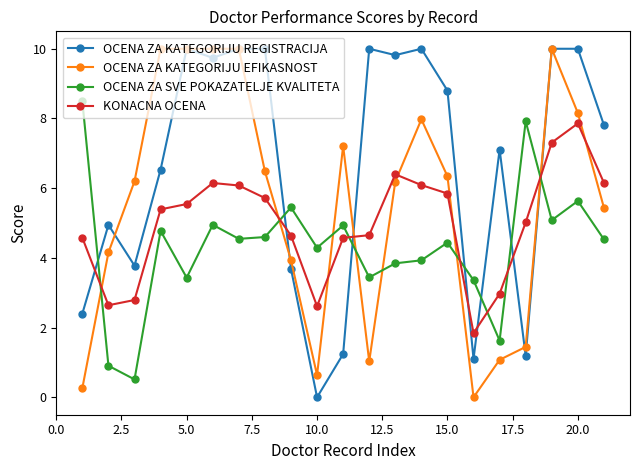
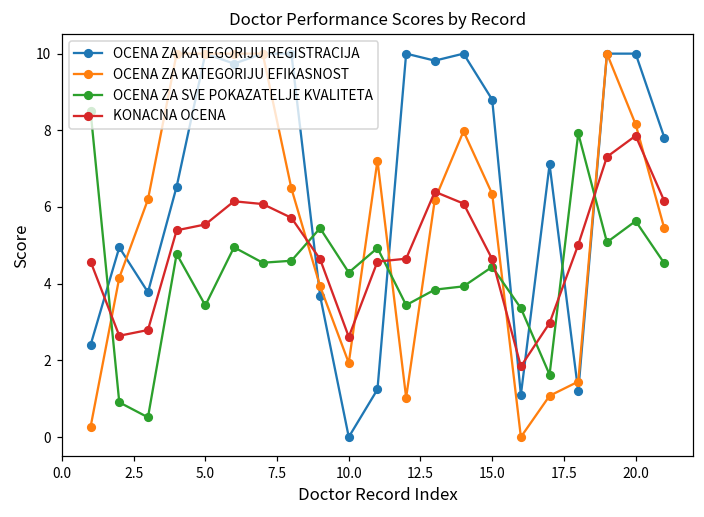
  {
    "OCENA ZA KATEGORIJU REGISTRACIJA": {
      "10.0": 0.0,
      "15.0": 8.8,
      "20.0": 10.0
    },
    "OCENA ZA KATEGORIJU EFIKASNOST": {
-     "10.0": 0.6,
+     "10.0": 1.9,
      "15.0": 6.3,
      "20.0": 8.2
    },
    "OCENA ZA SVE POKAZATELJE KVALITETA": {
      "5.0": 3.4,
      "10.0": 4.3,
      "15.0": 4.4,
      "20.0": 5.6
    },
    "KONACNA OCENA": {
      "5.0": 5.5,
      "10.0": 2.6,
-     "15.0": 5.8,
+     "15.0": 4.6,
      "20.0": 7.9
    }
  }
